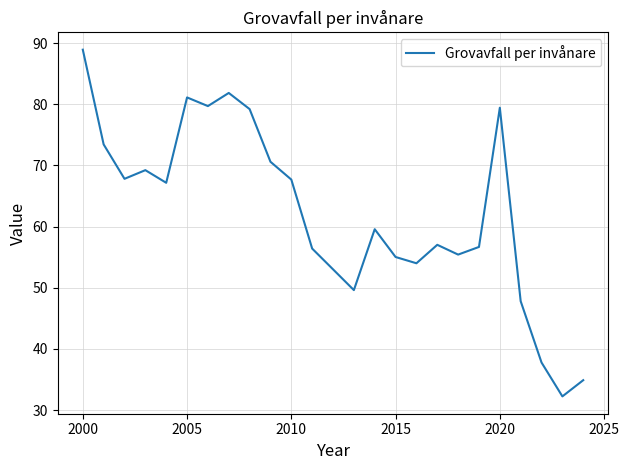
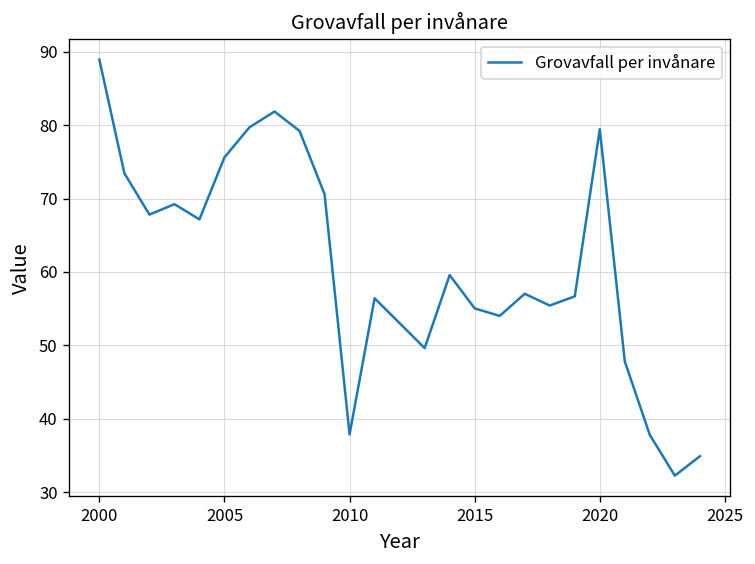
  {
    "2000": 89,
-   "2005": 81,
-   "2010": 68,
+   "2005": 76,
+   "2010": 38,
    "2015": 55,
    "2020": 79
  }
